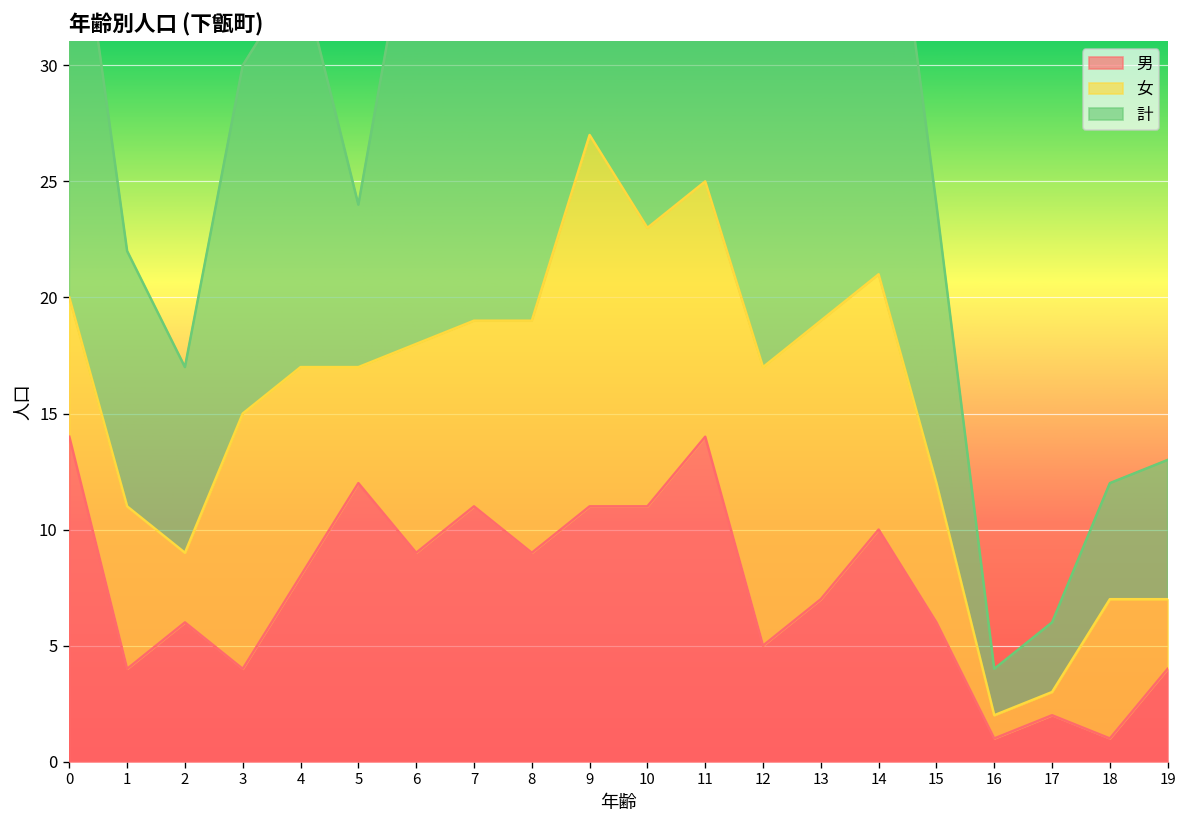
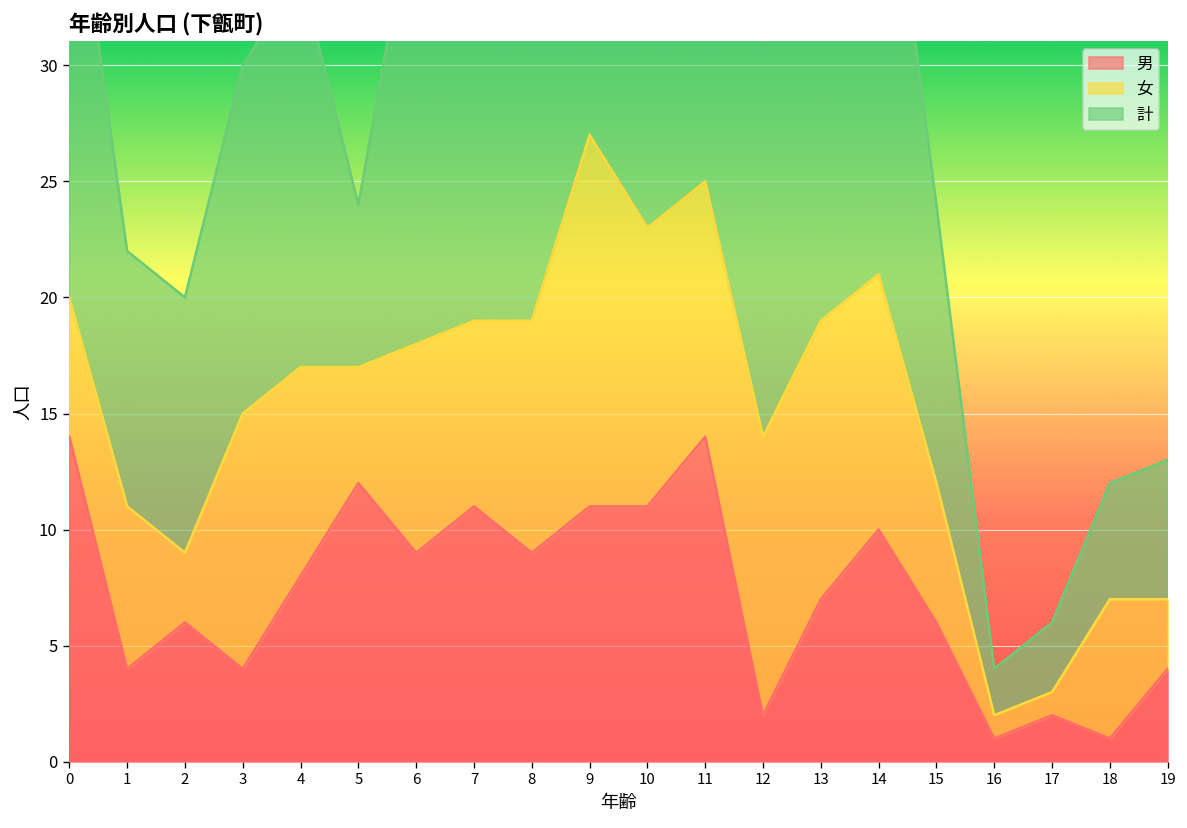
  {
    "男": {
      "0": 14,
      "1": 4,
      "2": 6,
      "3": 4,
      "4": 8,
      "5": 12,
      "6": 9,
      "7": 11,
      "8": 9,
      "9": 11,
      "10": 11,
      "11": 14,
-     "12": 5,
+     "12": 2,
      "13": 7,
      "14": 10,
      "15": 6,
      "16": 1,
      "17": 2,
      "18": 1,
      "19": 4
    },
    "女": {
      "0": 6,
      "1": 7,
      "2": 3,
      "3": 11,
      "4": 9,
      "5": 5,
      "6": 9,
      "7": 8,
      "8": 10,
      "9": 16,
      "10": 12,
      "11": 11,
      "12": 12,
      "13": 12,
      "14": 11,
      "15": 6,
      "16": 1,
      "17": 1,
      "18": 6,
      "19": 3
    },
    "計": {
      "1": 11,
-     "2": 8,
+     "2": 11,
      "3": 15,
      "5": 7,
      "15": 12,
      "16": 2,
      "17": 3,
      "18": 5,
      "19": 6
    }
  }
